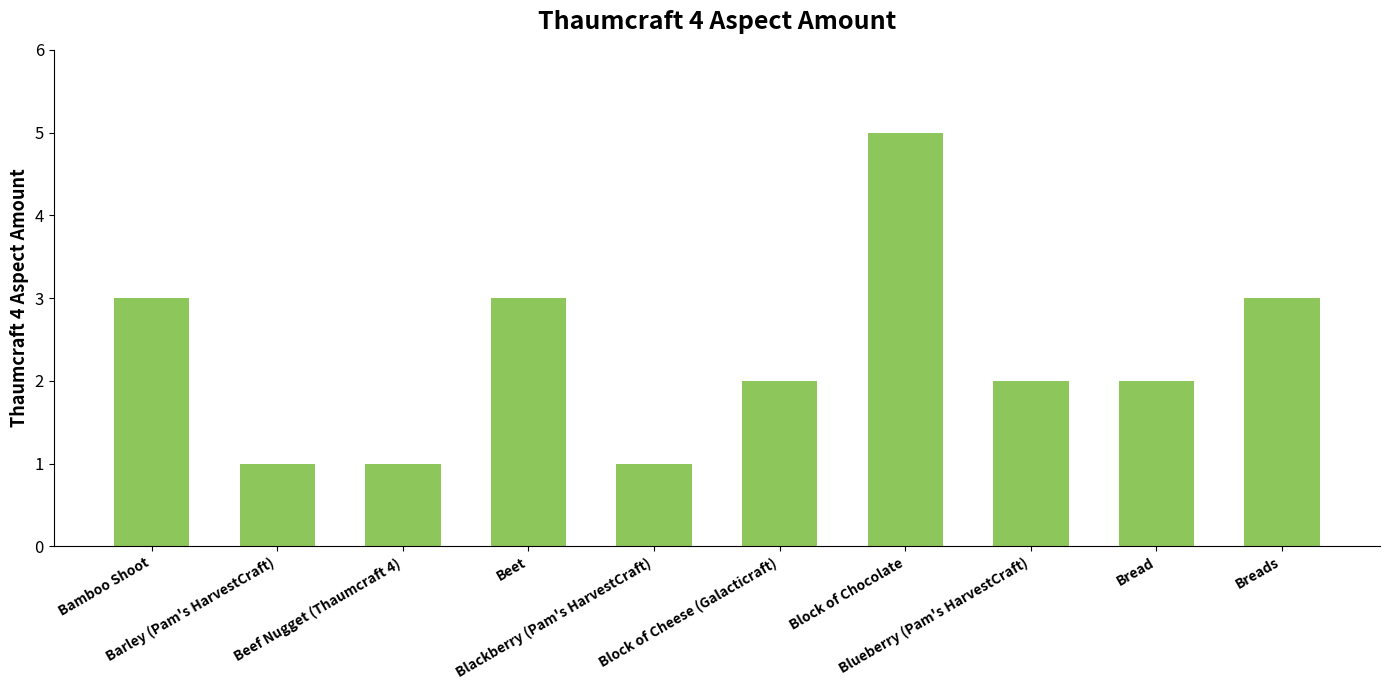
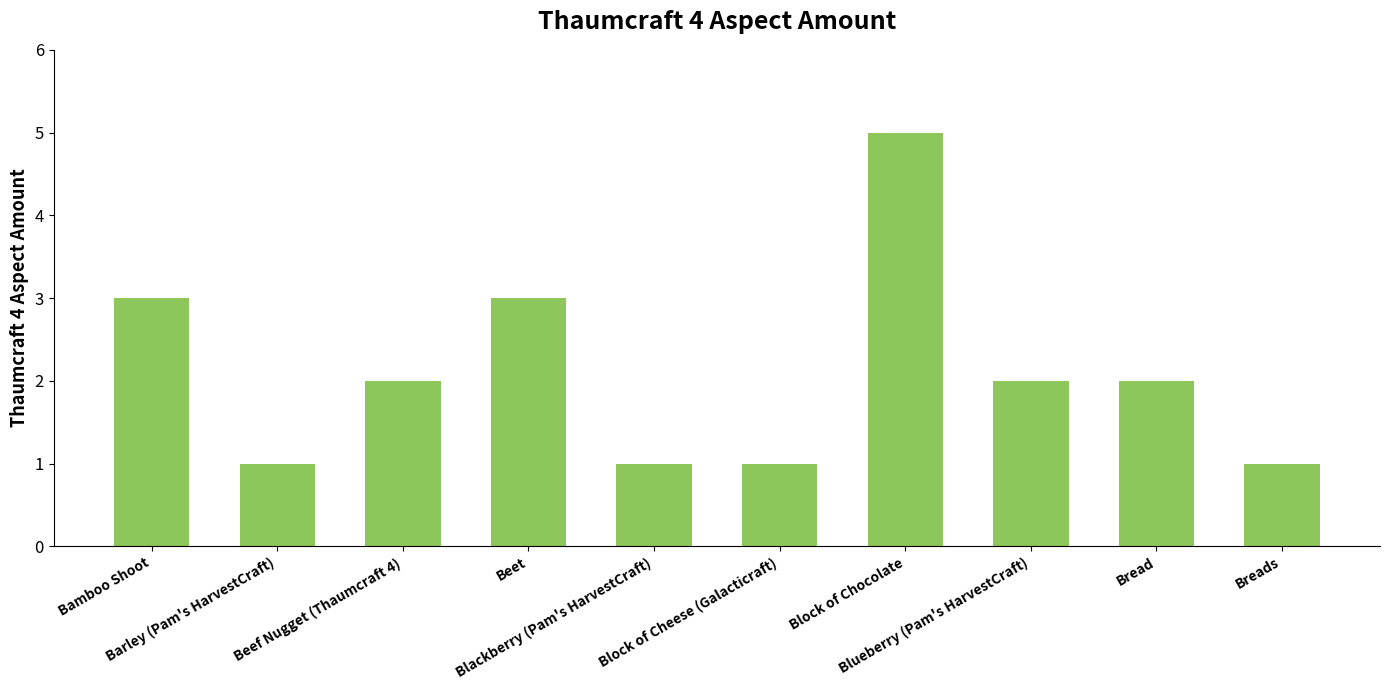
  {
    "Bamboo Shoot": 3,
    "Barley (Pam's HarvestCraft)": 1,
-   "Beef Nugget (Thaumcraft 4)": 1,
+   "Beef Nugget (Thaumcraft 4)": 2,
    "Beet": 3,
    "Blackberry (Pam's HarvestCraft)": 1,
-   "Block of Cheese (Galacticraft)": 2,
+   "Block of Cheese (Galacticraft)": 1,
    "Block of Chocolate": 5,
    "Blueberry (Pam's HarvestCraft)": 2,
    "Bread": 2,
-   "Breads": 3
+   "Breads": 1
  }
